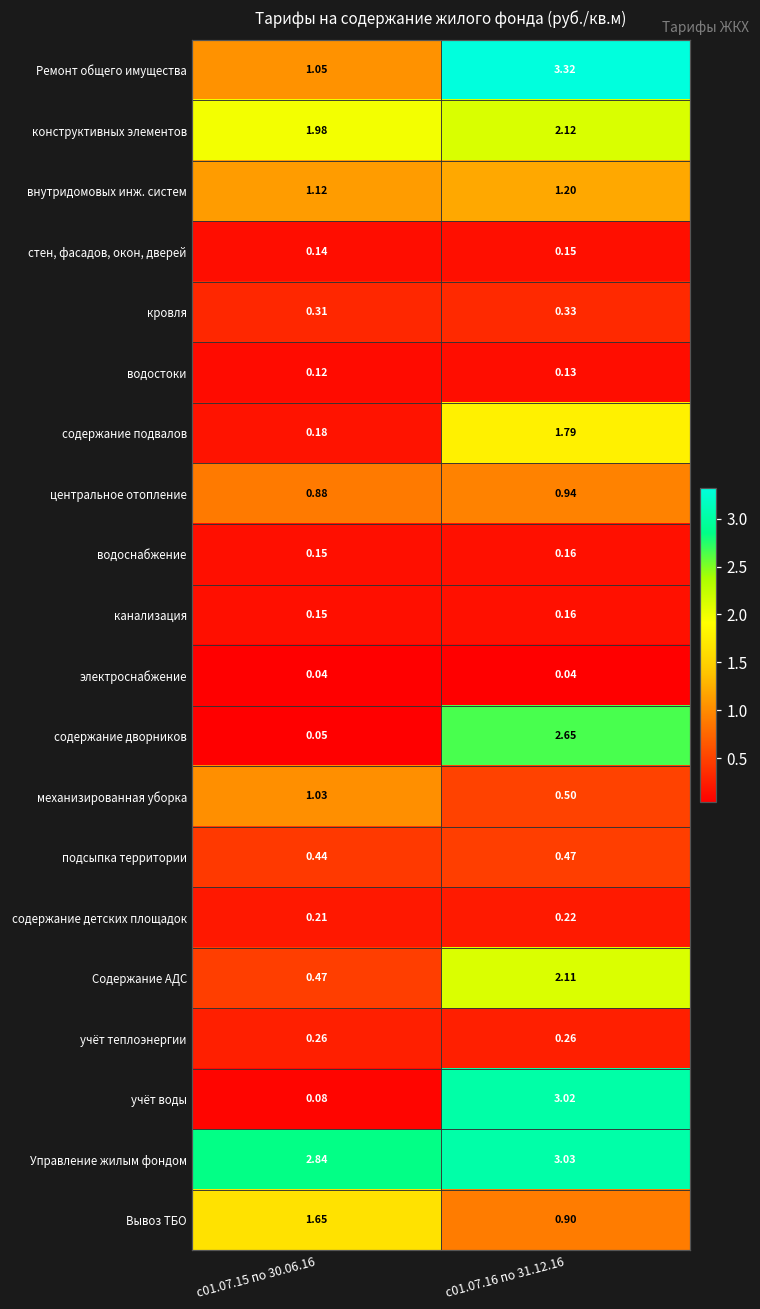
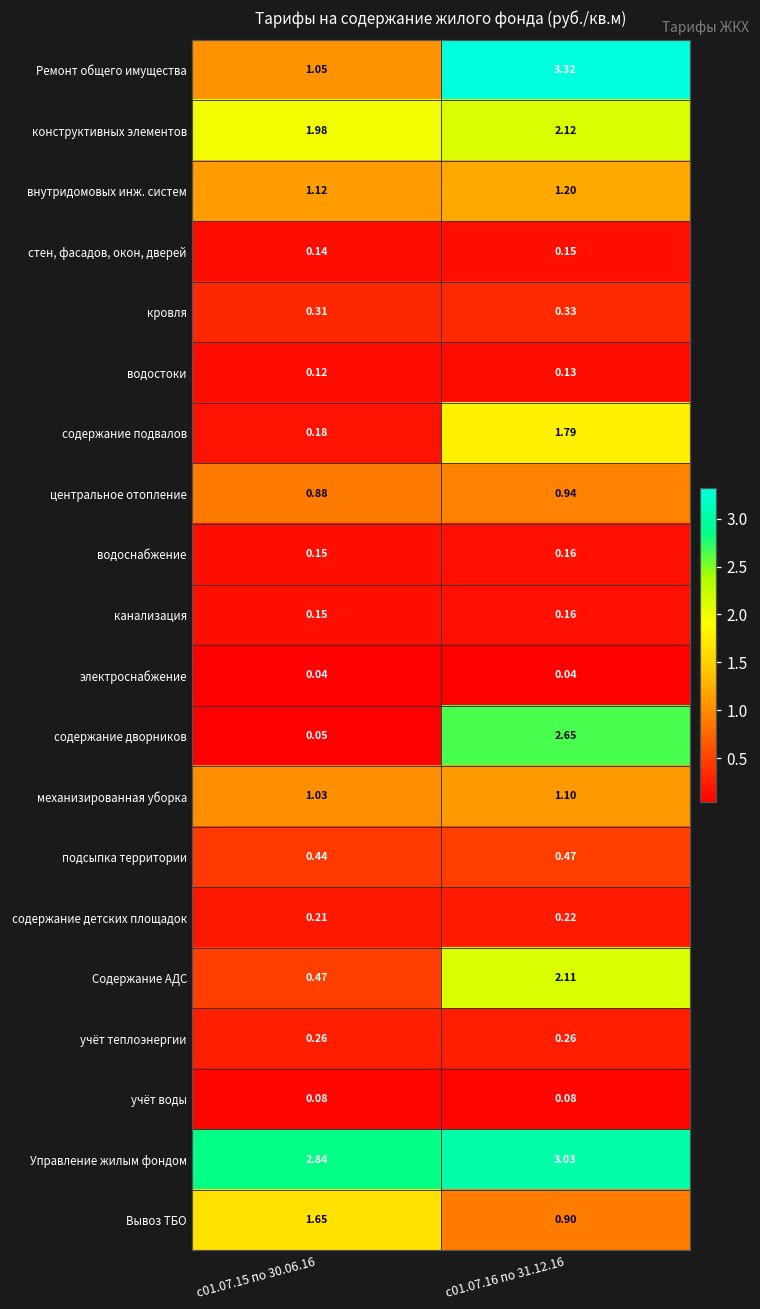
  {
    "Ремонт общего имущества": {
      "с01.07.15 по 30.06.16": 1.05,
      "с01.07.16 по 31.12.16": 3.32
    },
    "конструктивных элементов": {
      "с01.07.15 по 30.06.16": 1.98,
      "с01.07.16 по 31.12.16": 2.12
    },
    "внутридомовых инж. систем": {
      "с01.07.15 по 30.06.16": 1.12,
      "с01.07.16 по 31.12.16": 1.20
    },
    "стен, фасадов, окон, дверей": {
      "с01.07.15 по 30.06.16": 0.14,
      "с01.07.16 по 31.12.16": 0.15
    },
    "кровля": {
      "с01.07.15 по 30.06.16": 0.31,
      "с01.07.16 по 31.12.16": 0.33
    },
    "водостоки": {
      "с01.07.15 по 30.06.16": 0.12,
      "с01.07.16 по 31.12.16": 0.13
    },
    "содержание подвалов": {
      "с01.07.15 по 30.06.16": 0.18,
      "с01.07.16 по 31.12.16": 1.79
    },
    "центральное отопление": {
      "с01.07.15 по 30.06.16": 0.88,
      "с01.07.16 по 31.12.16": 0.94
    },
    "водоснабжение": {
      "с01.07.15 по 30.06.16": 0.15,
      "с01.07.16 по 31.12.16": 0.16
    },
    "канализация": {
      "с01.07.15 по 30.06.16": 0.15,
      "с01.07.16 по 31.12.16": 0.16
    },
    "электроснабжение": {
      "с01.07.15 по 30.06.16": 0.04,
      "с01.07.16 по 31.12.16": 0.04
    },
    "содержание дворников": {
      "с01.07.15 по 30.06.16": 0.05,
      "с01.07.16 по 31.12.16": 2.65
    },
    "механизированная уборка": {
      "с01.07.15 по 30.06.16": 1.03,
-     "с01.07.16 по 31.12.16": 0.50
+     "с01.07.16 по 31.12.16": 1.10
    },
    "подсыпка территории": {
      "с01.07.15 по 30.06.16": 0.44,
      "с01.07.16 по 31.12.16": 0.47
    },
    "содержание детских площадок": {
      "с01.07.15 по 30.06.16": 0.21,
      "с01.07.16 по 31.12.16": 0.22
    },
    "Содержание АДС": {
      "с01.07.15 по 30.06.16": 0.47,
      "с01.07.16 по 31.12.16": 2.11
    },
    "учёт теплоэнергии": {
      "с01.07.15 по 30.06.16": 0.26,
      "с01.07.16 по 31.12.16": 0.26
    },
    "учёт воды": {
      "с01.07.15 по 30.06.16": 0.08,
-     "с01.07.16 по 31.12.16": 3.02
+     "с01.07.16 по 31.12.16": 0.08
    },
    "Управление жилым фондом": {
      "с01.07.15 по 30.06.16": 2.84,
      "с01.07.16 по 31.12.16": 3.03
    },
    "Вывоз ТБО": {
      "с01.07.15 по 30.06.16": 1.65,
      "с01.07.16 по 31.12.16": 0.90
    }
  }
